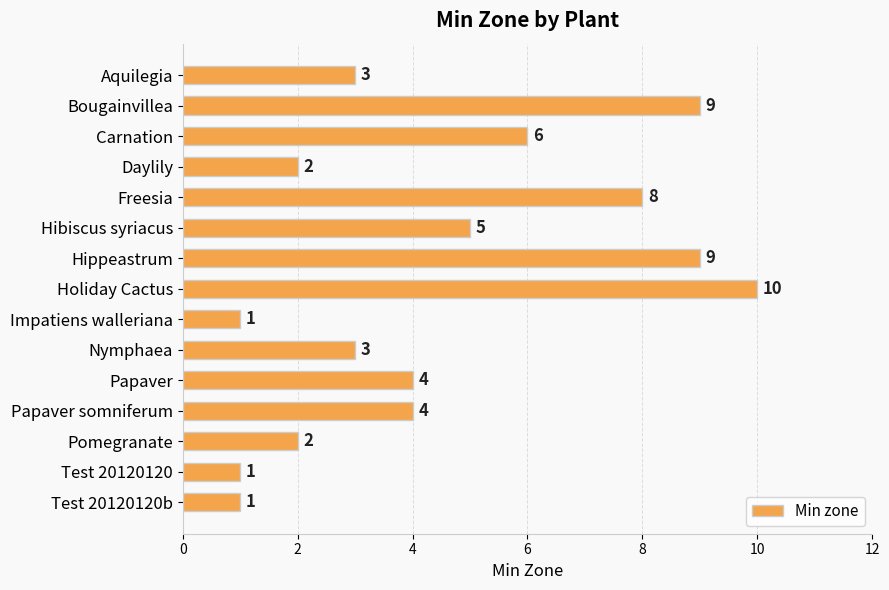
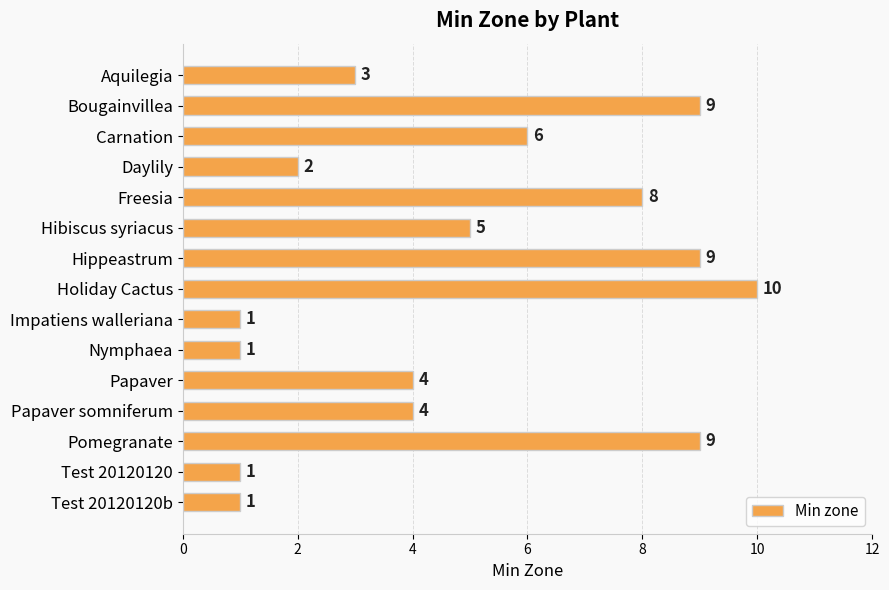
  {
    "Aquilegia": 3,
    "Bougainvillea": 9,
    "Carnation": 6,
    "Daylily": 2,
    "Freesia": 8,
    "Hibiscus syriacus": 5,
    "Hippeastrum": 9,
    "Holiday Cactus": 10,
    "Impatiens walleriana": 1,
-   "Nymphaea": 3,
+   "Nymphaea": 1,
    "Papaver": 4,
    "Papaver somniferum": 4,
-   "Pomegranate": 2,
+   "Pomegranate": 9,
    "Test 20120120": 1,
    "Test 20120120b": 1
  }
